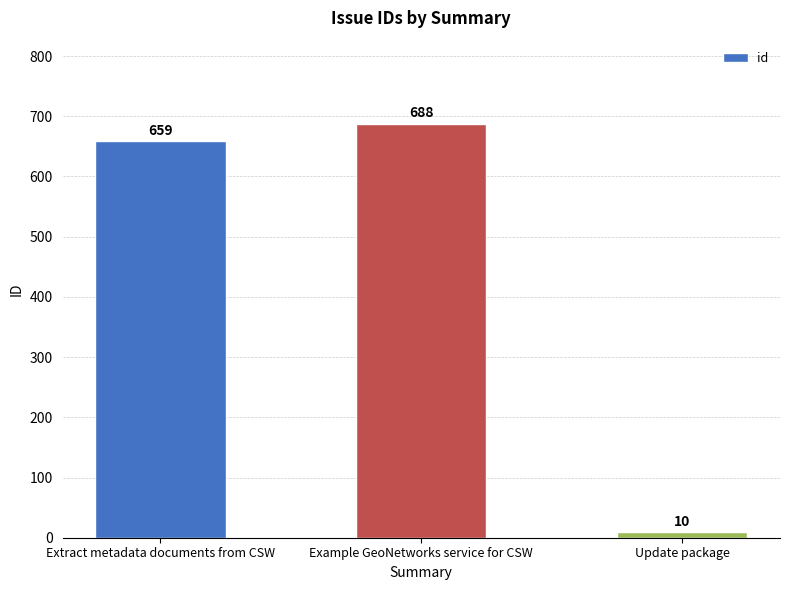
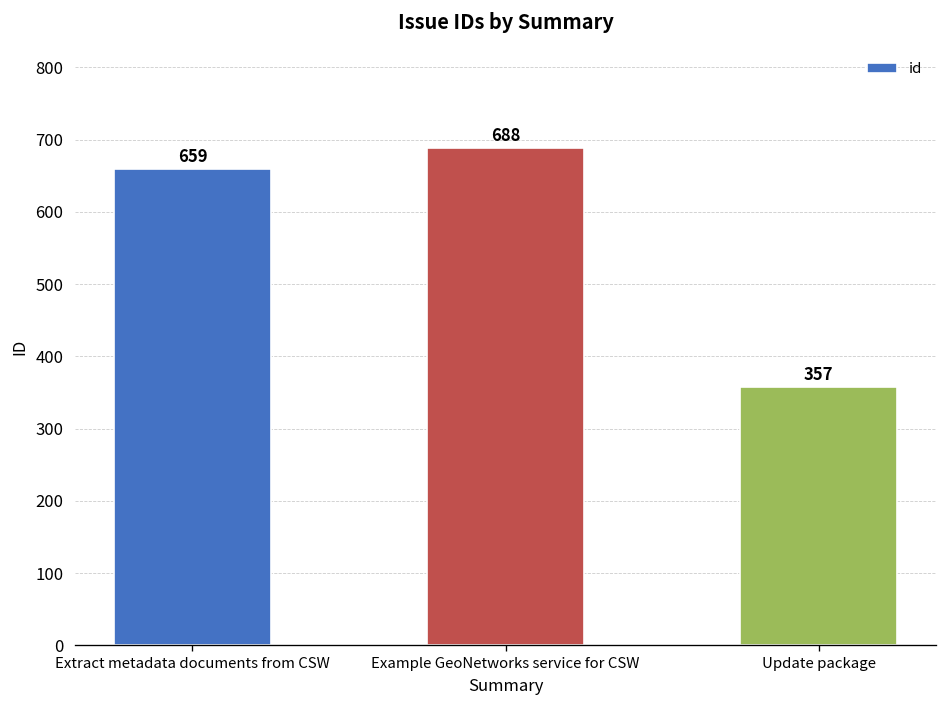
  {
    "Extract metadata documents from CSW": 659,
    "Example GeoNetworks service for CSW": 688,
-   "Update package": 10
+   "Update package": 357
  }
